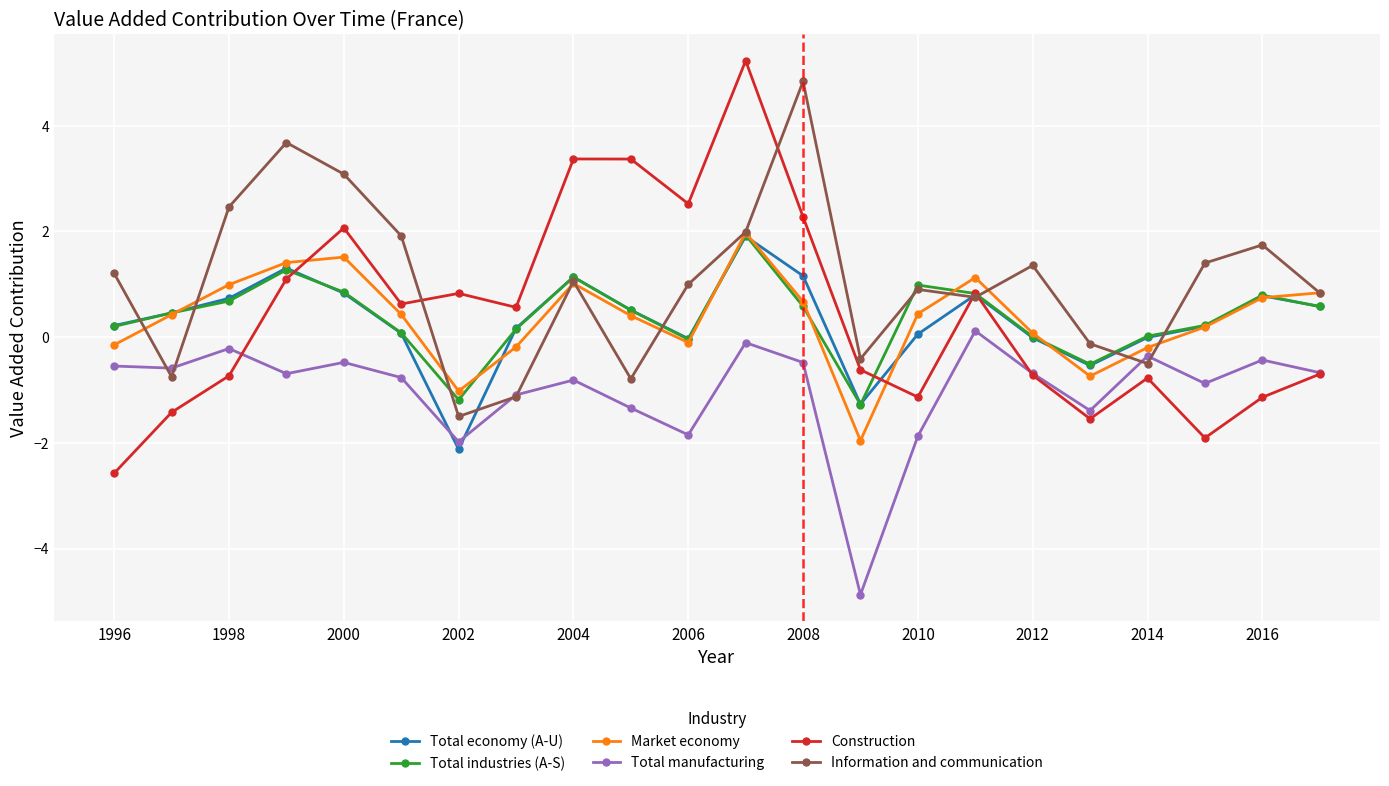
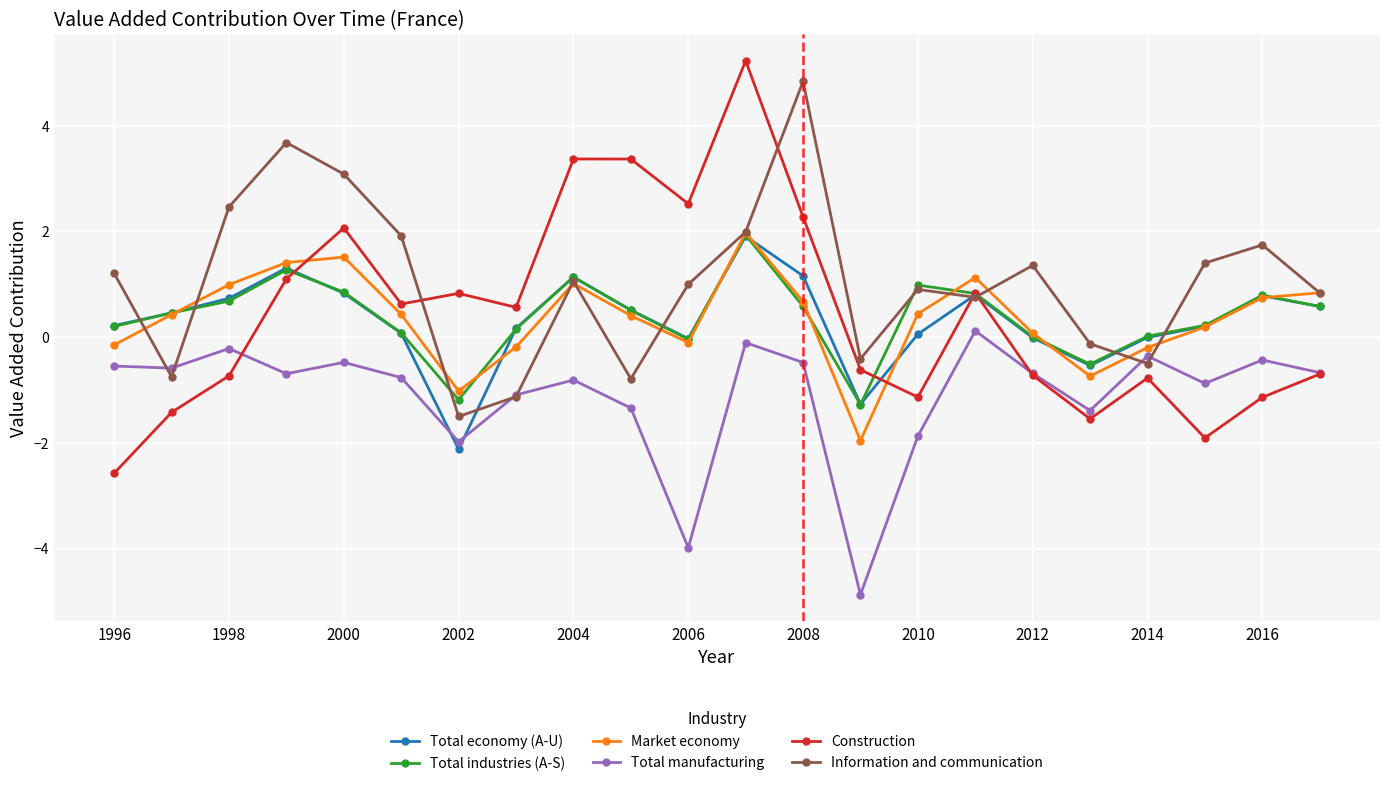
  {
    "Total economy (A-U)": {
      "1998": 0.7,
      "2002": -2.1,
      "2008": 1.2,
      "2010": 0.1
    },
    "Total industries (A-S)": {
      "1998": 0.7,
      "2002": -1.2,
      "2008": 0.6,
      "2010": 1.0
    },
    "Market economy": {
      "1996": -0.1,
      "1998": 1.0,
      "2000": 1.5,
      "2002": -1.0,
      "2006": -0.1,
      "2008": 0.7,
      "2010": 0.4,
      "2012": 0.1,
      "2014": -0.2
    },
    "Total manufacturing": {
      "1996": -0.5,
      "1998": -0.2,
      "2000": -0.5,
      "2002": -2.0,
      "2004": -0.8,
-     "2006": -1.8,
+     "2006": -4.0,
      "2008": -0.5,
      "2010": -1.9,
      "2014": -0.4,
      "2016": -0.4
    },
    "Construction": {
      "1996": -2.6,
      "1998": -0.7,
      "2000": 2.1,
      "2002": 0.8,
      "2004": 3.4,
      "2006": 2.5,
      "2008": 2.3,
      "2010": -1.1,
      "2014": -0.8,
      "2016": -1.1
    },
    "Information and communication": {
      "1996": 1.2,
      "1998": 2.5,
      "2000": 3.1,
      "2002": -1.5,
      "2006": 1.0,
      "2008": 4.8,
      "2010": 0.9,
      "2012": 1.4,
      "2014": -0.5,
      "2016": 1.7
    }
  }
